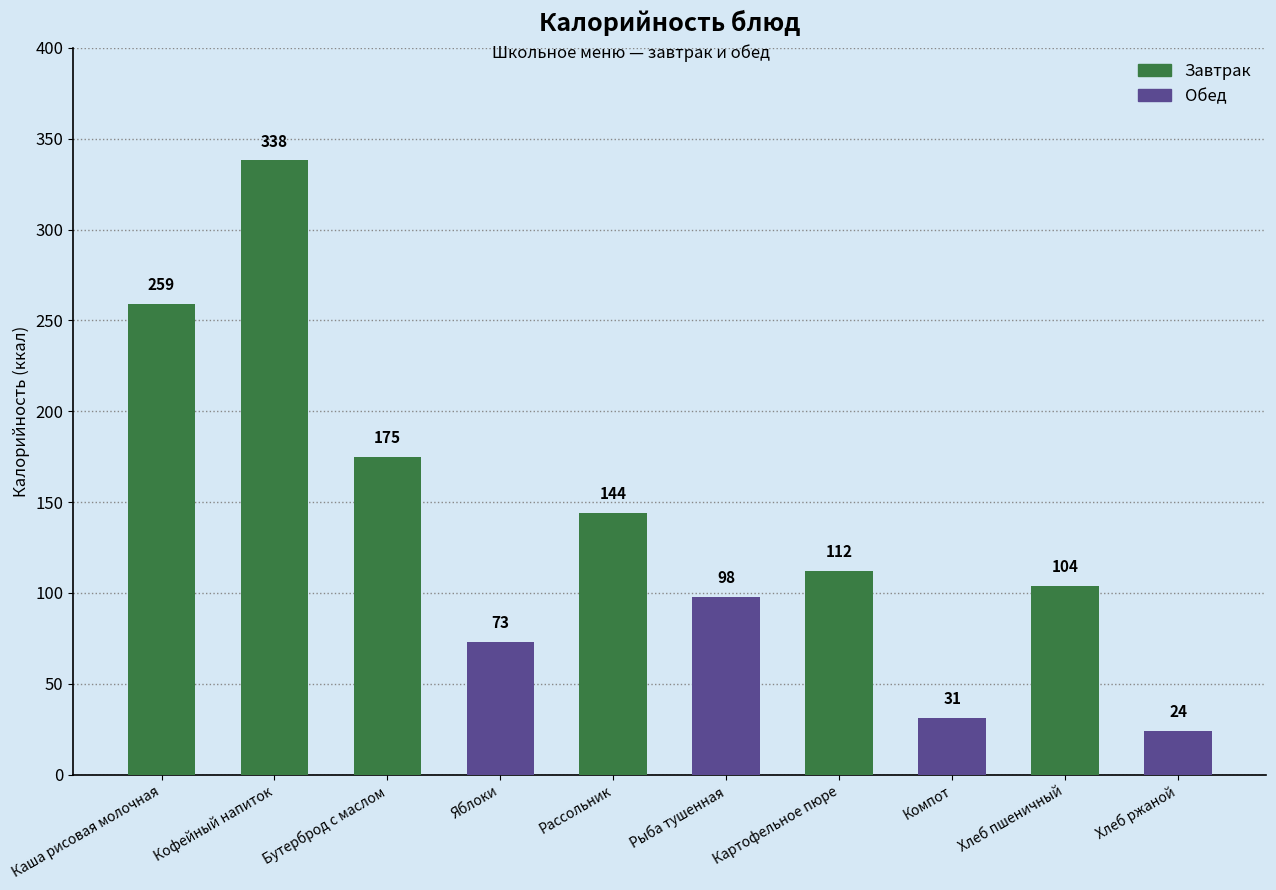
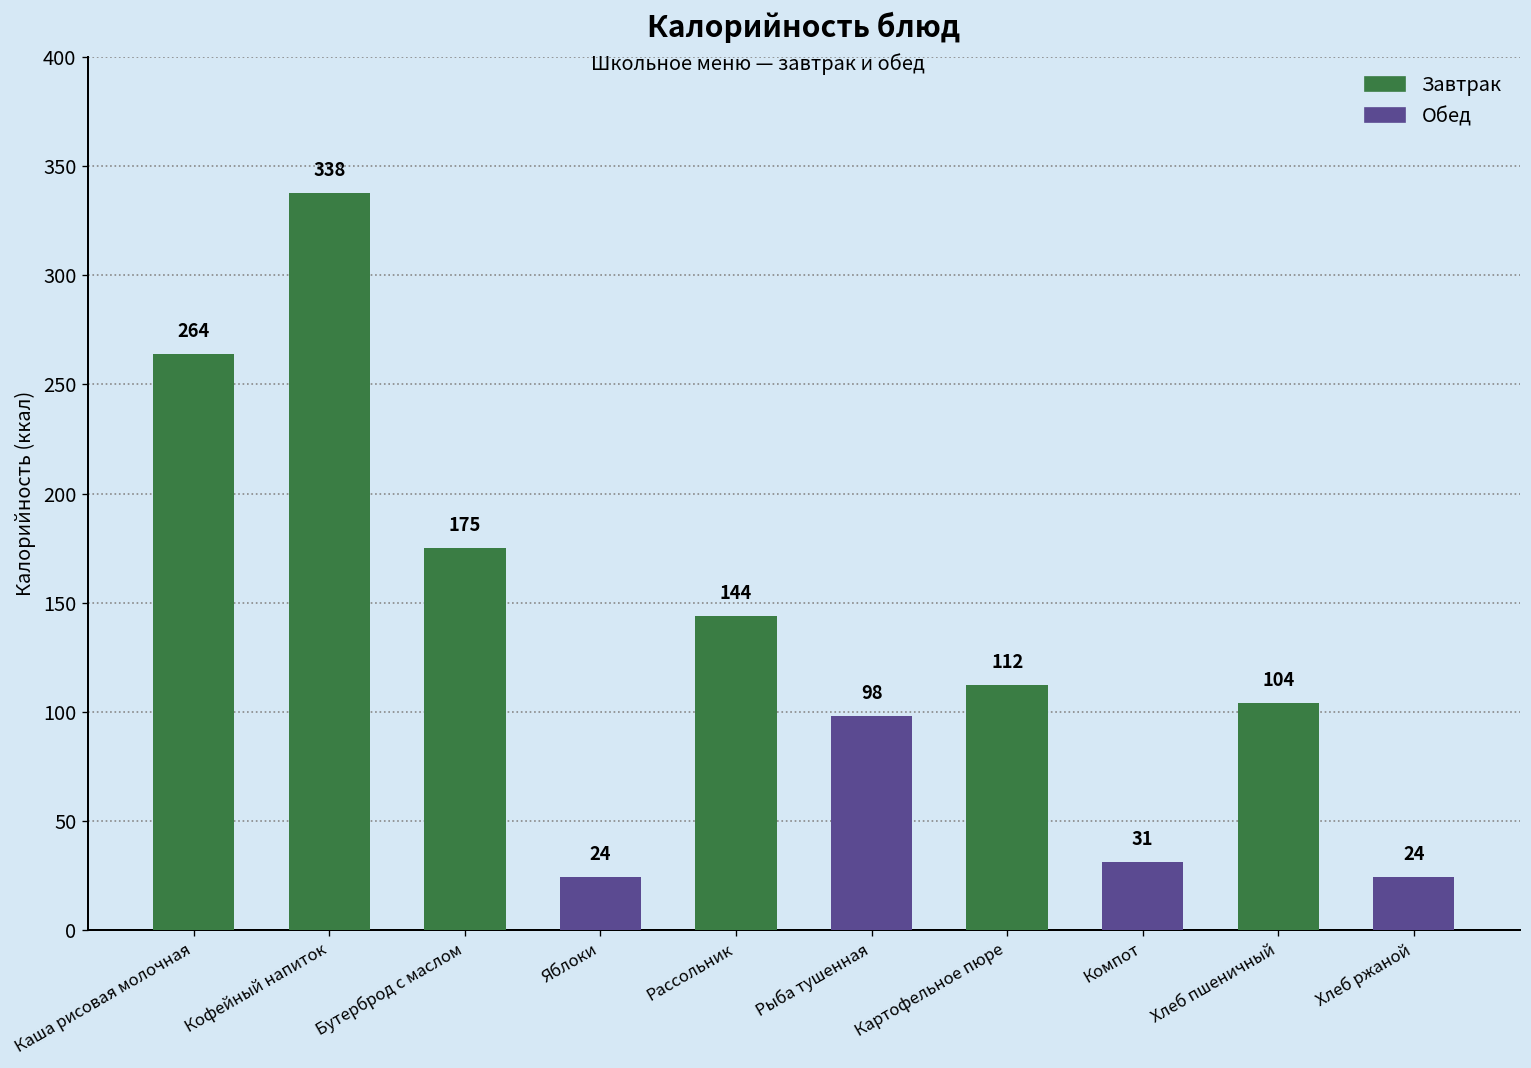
  {
-   "Каша рисовая молочная": 259,
+   "Каша рисовая молочная": 264,
    "Кофейный напиток": 338,
    "Бутерброд с маслом": 175,
-   "Яблоки": 73,
+   "Яблоки": 24,
    "Рассольник": 144,
    "Рыба тушенная": 98,
    "Картофельное пюре": 112,
    "Компот": 31,
    "Хлеб пшеничный": 104,
    "Хлеб ржаной": 24
  }
